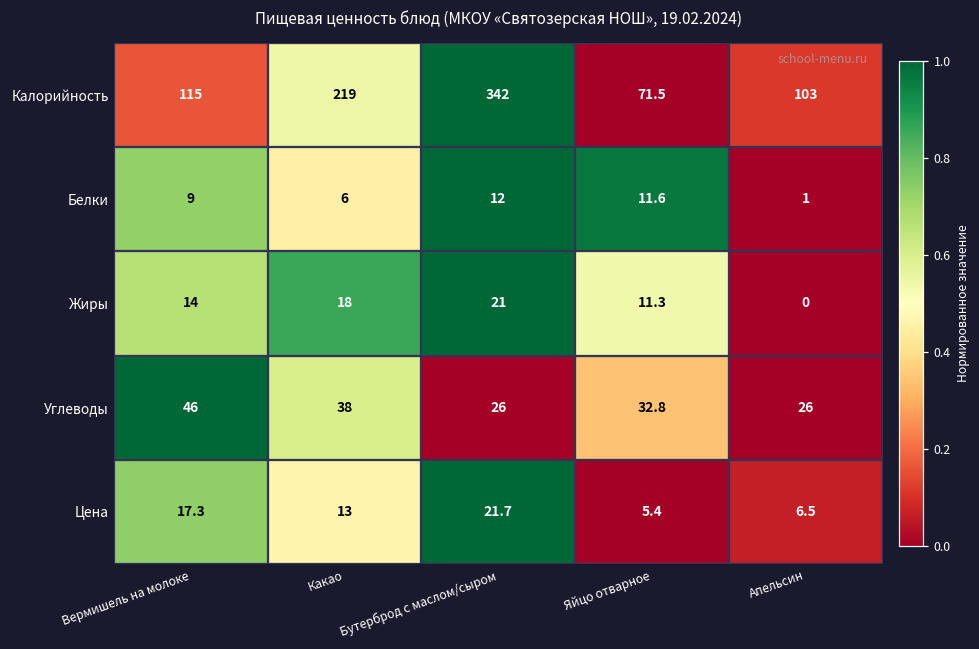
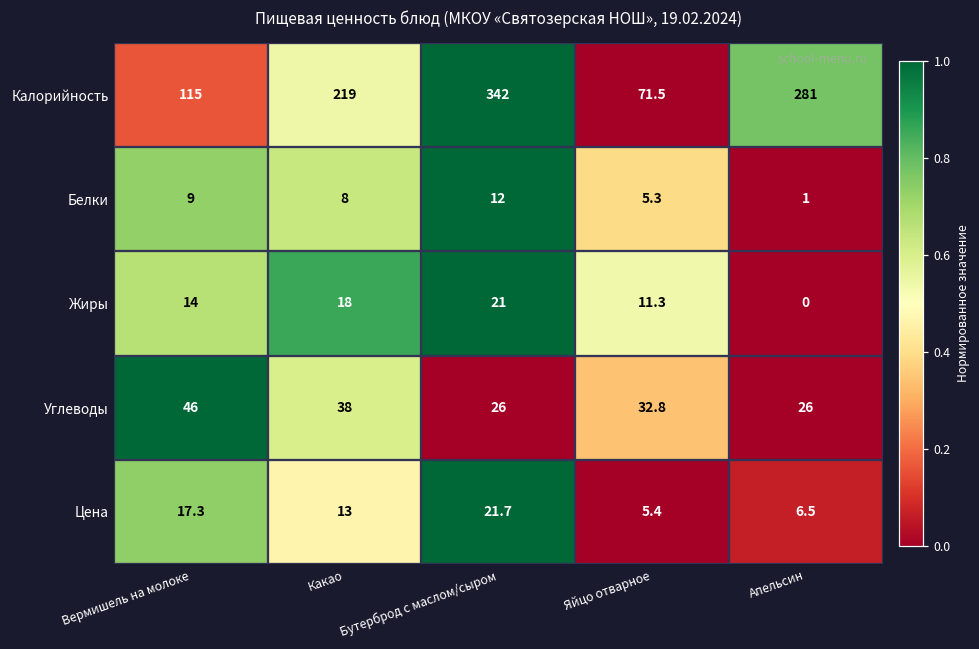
  {
    "Калорийность": {
      "Вермишель на молоке": 115,
      "Какао": 219,
      "Бутерброд с маслом/сыром": 342,
      "Яйцо отварное": 71.5,
-     "Апельсин": 103
+     "Апельсин": 281
    },
    "Белки": {
      "Вермишель на молоке": 9,
-     "Какао": 6,
+     "Какао": 8,
      "Бутерброд с маслом/сыром": 12,
-     "Яйцо отварное": 11.6,
+     "Яйцо отварное": 5.3,
      "Апельсин": 1
    },
    "Жиры": {
      "Вермишель на молоке": 14,
      "Какао": 18,
      "Бутерброд с маслом/сыром": 21,
      "Яйцо отварное": 11.3,
      "Апельсин": 0
    },
    "Углеводы": {
      "Вермишель на молоке": 46,
      "Какао": 38,
      "Бутерброд с маслом/сыром": 26,
      "Яйцо отварное": 32.8,
      "Апельсин": 26
    },
    "Цена": {
      "Вермишель на молоке": 17.3,
      "Какао": 13,
      "Бутерброд с маслом/сыром": 21.7,
      "Яйцо отварное": 5.4,
      "Апельсин": 6.5
    }
  }
